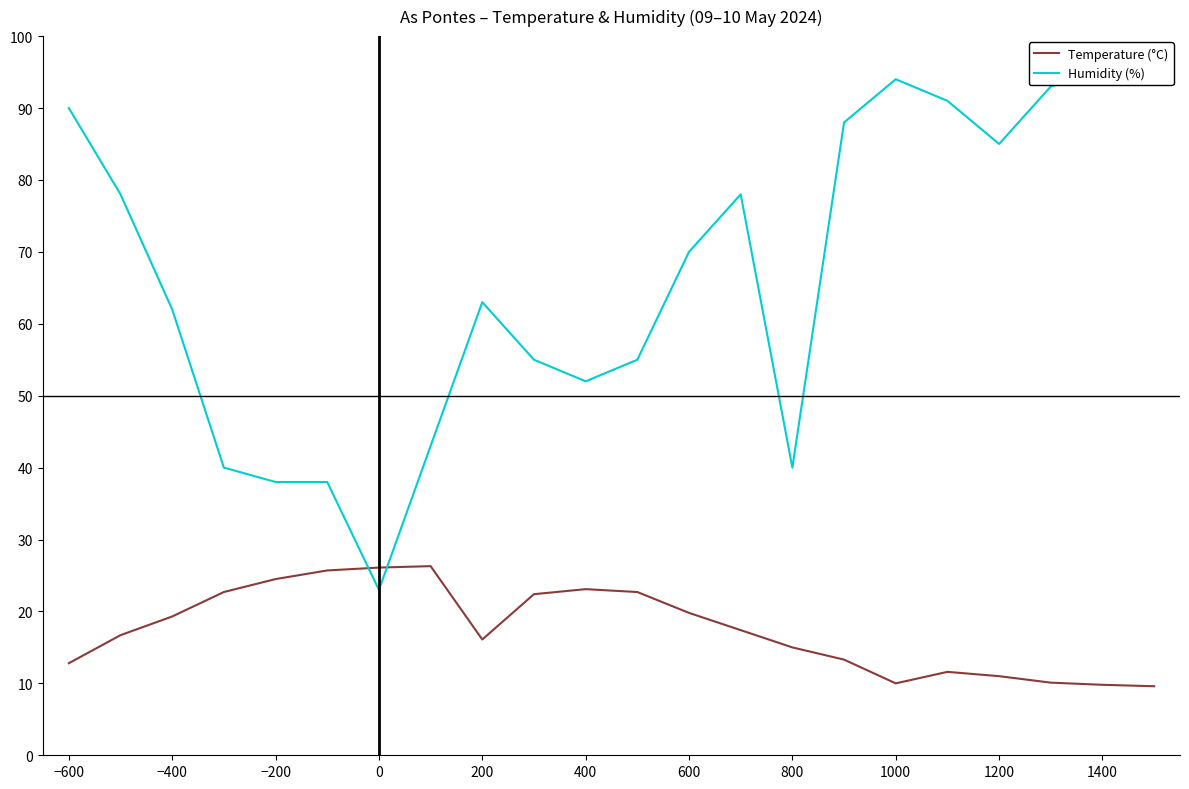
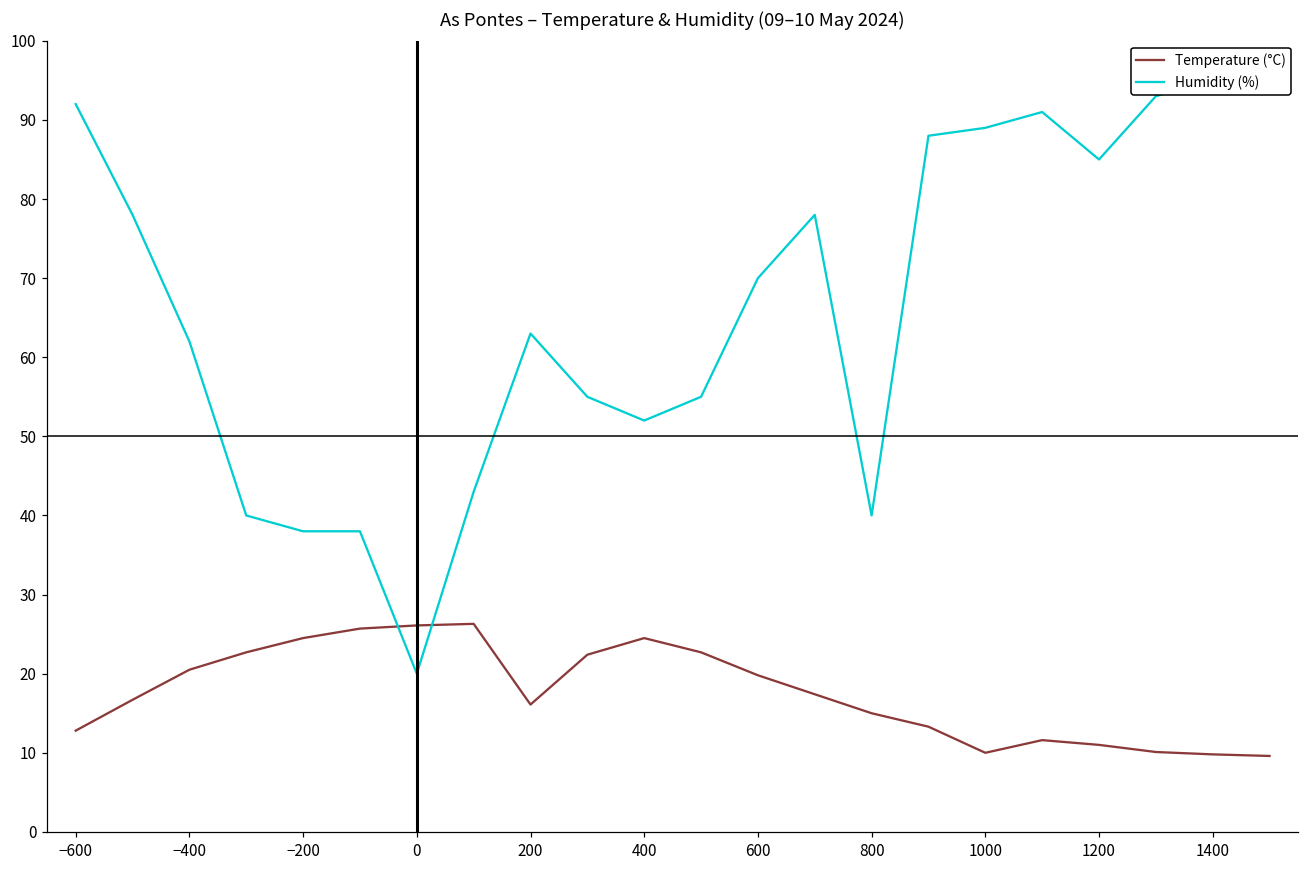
  {
    "Temperature (°C)": {
      "−600": 13,
-     "−400": 19,
+     "−400": 21,
      "−200": 25,
      "0": 26,
      "200": 16,
-     "400": 23,
+     "400": 25,
      "600": 20,
      "800": 15,
      "1000": 10,
      "1200": 11,
      "1400": 10
    },
    "Humidity (%)": {
-     "−600": 90,
+     "−600": 92,
      "−400": 62,
      "−200": 38,
-     "0": 23,
+     "0": 20,
      "200": 63,
      "400": 52,
      "600": 70,
      "800": 40,
-     "1000": 94,
+     "1000": 89,
      "1200": 85
    }
  }
